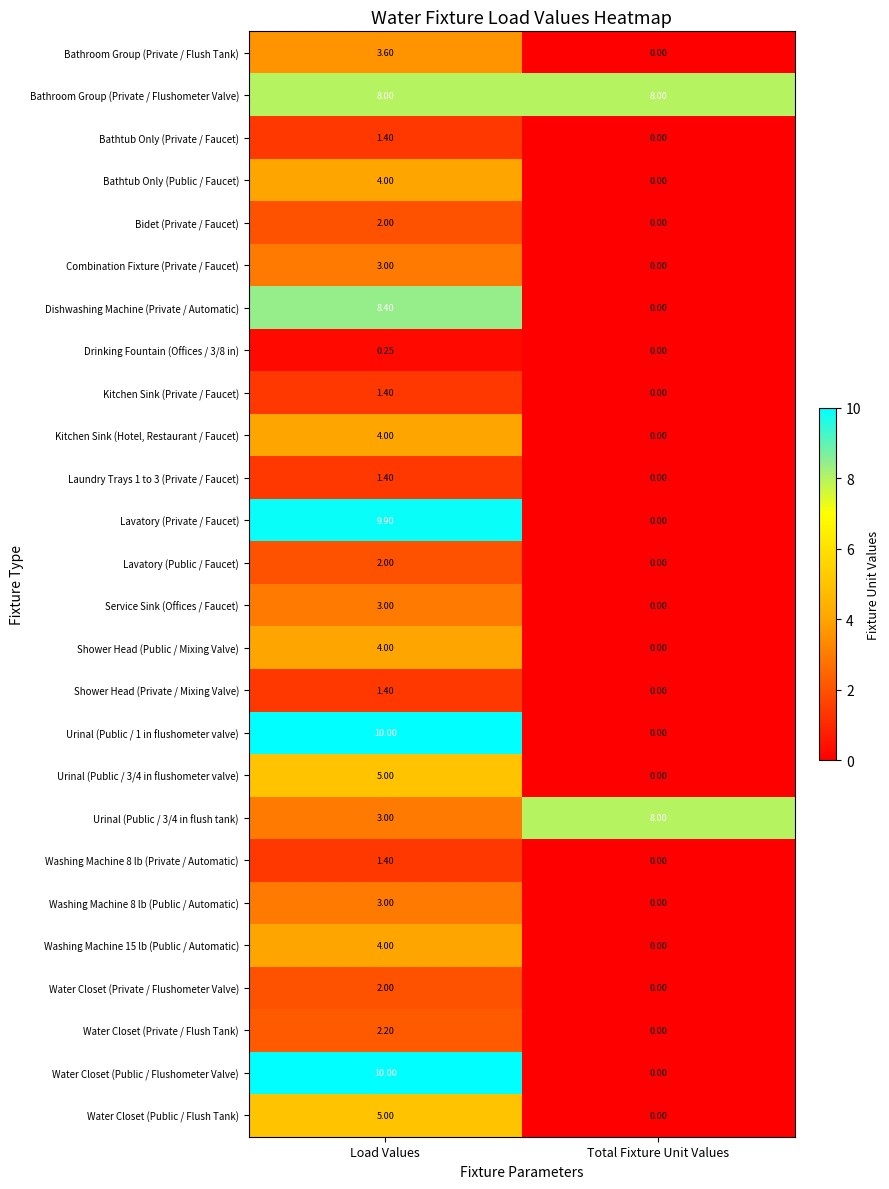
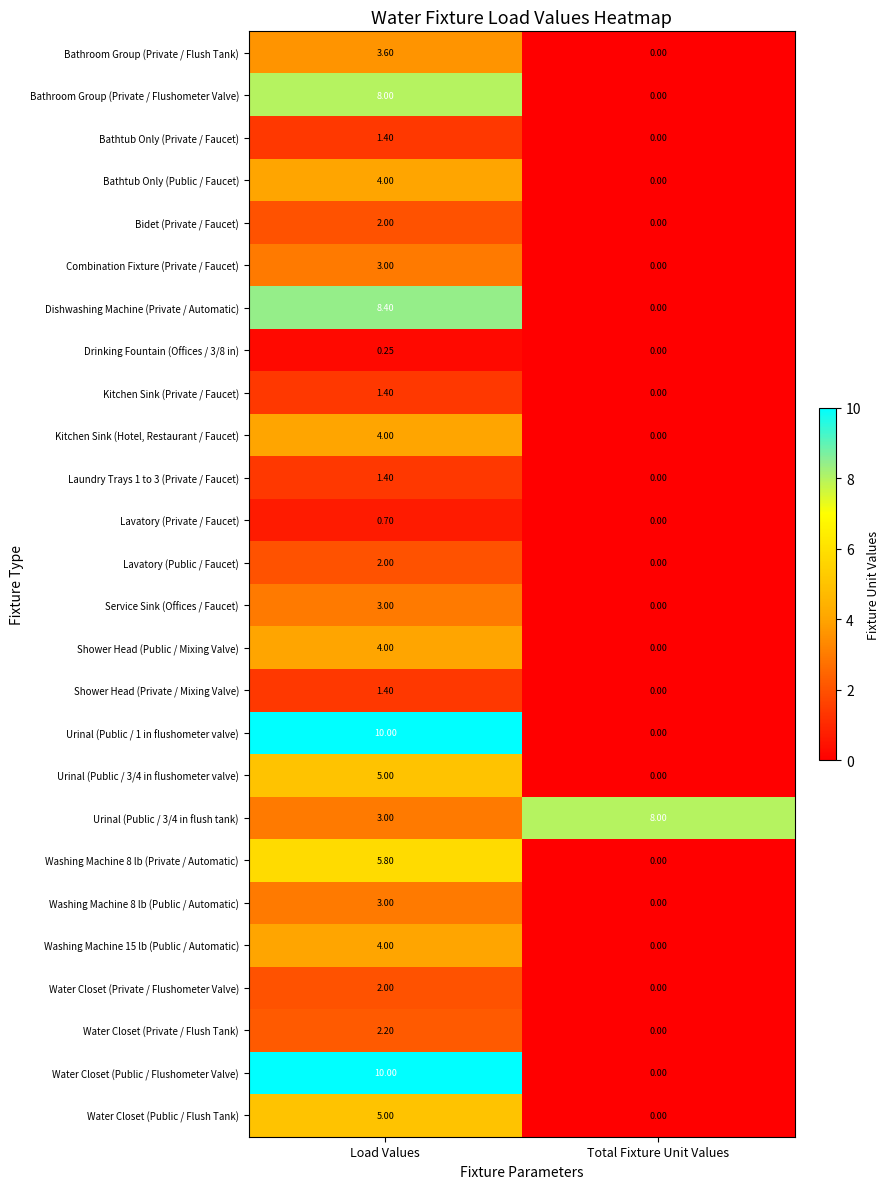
  {
    "Bathroom Group (Private / Flush Tank)": {
      "Load Values": 3.60,
      "Total Fixture Unit Values": 0.00
    },
    "Bathroom Group (Private / Flushometer Valve)": {
      "Load Values": 8.00,
-     "Total Fixture Unit Values": 8.00
+     "Total Fixture Unit Values": 0.00
    },
    "Bathtub Only (Private / Faucet)": {
      "Load Values": 1.40,
      "Total Fixture Unit Values": 0.00
    },
    "Bathtub Only (Public / Faucet)": {
      "Load Values": 4.00,
      "Total Fixture Unit Values": 0.00
    },
    "Bidet (Private / Faucet)": {
      "Load Values": 2.00,
      "Total Fixture Unit Values": 0.00
    },
    "Combination Fixture (Private / Faucet)": {
      "Load Values": 3.00,
      "Total Fixture Unit Values": 0.00
    },
    "Dishwashing Machine (Private / Automatic)": {
      "Load Values": 8.40,
      "Total Fixture Unit Values": 0.00
    },
    "Drinking Fountain (Offices / 3/8 in)": {
      "Load Values": 0.25,
      "Total Fixture Unit Values": 0.00
    },
    "Kitchen Sink (Private / Faucet)": {
      "Load Values": 1.40,
      "Total Fixture Unit Values": 0.00
    },
    "Kitchen Sink (Hotel, Restaurant / Faucet)": {
      "Load Values": 4.00,
      "Total Fixture Unit Values": 0.00
    },
    "Laundry Trays 1 to 3 (Private / Faucet)": {
      "Load Values": 1.40,
      "Total Fixture Unit Values": 0.00
    },
    "Lavatory (Private / Faucet)": {
-     "Load Values": 9.90,
+     "Load Values": 0.70,
      "Total Fixture Unit Values": 0.00
    },
    "Lavatory (Public / Faucet)": {
      "Load Values": 2.00,
      "Total Fixture Unit Values": 0.00
    },
    "Service Sink (Offices / Faucet)": {
      "Load Values": 3.00,
      "Total Fixture Unit Values": 0.00
    },
    "Shower Head (Public / Mixing Valve)": {
      "Load Values": 4.00,
      "Total Fixture Unit Values": 0.00
    },
    "Shower Head (Private / Mixing Valve)": {
      "Load Values": 1.40,
      "Total Fixture Unit Values": 0.00
    },
    "Urinal (Public / 1 in flushometer valve)": {
      "Load Values": 10.00,
      "Total Fixture Unit Values": 0.00
    },
    "Urinal (Public / 3/4 in flushometer valve)": {
      "Load Values": 5.00,
      "Total Fixture Unit Values": 0.00
    },
    "Urinal (Public / 3/4 in flush tank)": {
      "Load Values": 3.00,
      "Total Fixture Unit Values": 8.00
    },
    "Washing Machine 8 lb (Private / Automatic)": {
-     "Load Values": 1.40,
+     "Load Values": 5.80,
      "Total Fixture Unit Values": 0.00
    },
    "Washing Machine 8 lb (Public / Automatic)": {
      "Load Values": 3.00,
      "Total Fixture Unit Values": 0.00
    },
    "Washing Machine 15 lb (Public / Automatic)": {
      "Load Values": 4.00,
      "Total Fixture Unit Values": 0.00
    },
    "Water Closet (Private / Flushometer Valve)": {
      "Load Values": 2.00,
      "Total Fixture Unit Values": 0.00
    },
    "Water Closet (Private / Flush Tank)": {
      "Load Values": 2.20,
      "Total Fixture Unit Values": 0.00
    },
    "Water Closet (Public / Flushometer Valve)": {
      "Load Values": 10.00,
      "Total Fixture Unit Values": 0.00
    },
    "Water Closet (Public / Flush Tank)": {
      "Load Values": 5.00,
      "Total Fixture Unit Values": 0.00
    }
  }
